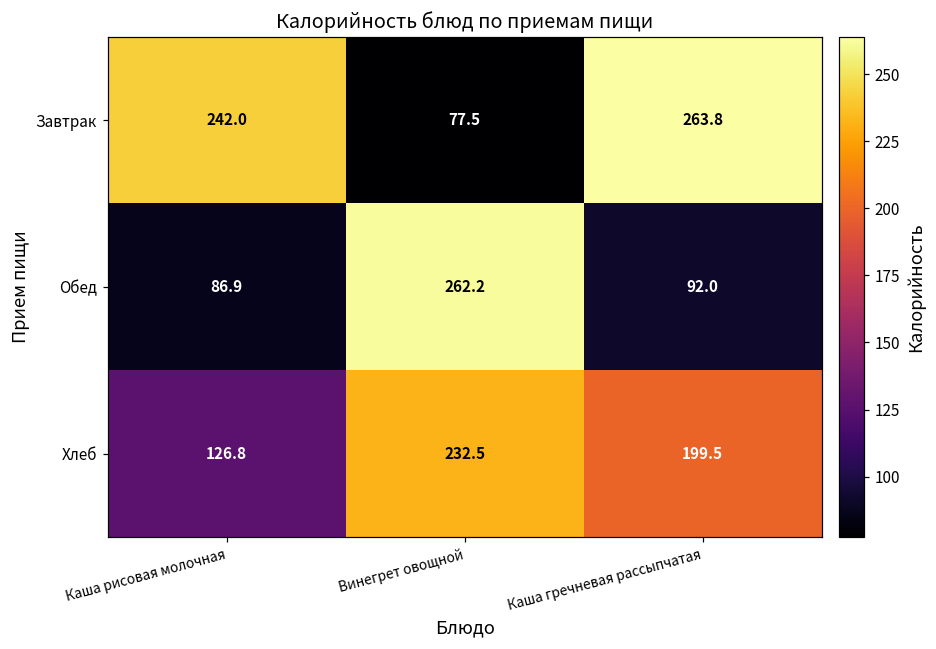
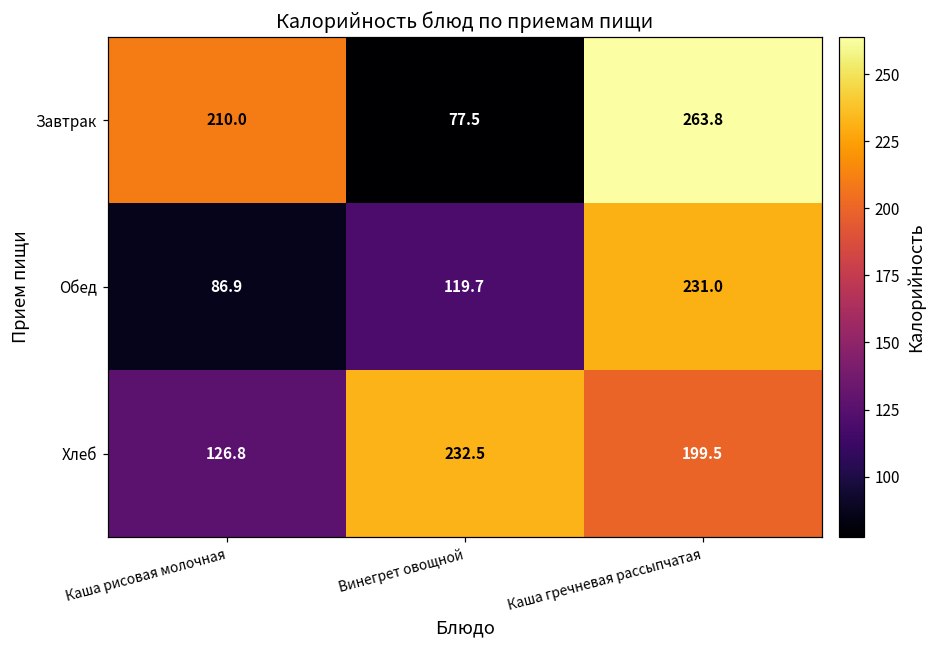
  {
    "Завтрак": {
-     "Каша рисовая молочная": 242.0,
+     "Каша рисовая молочная": 210.0,
      "Винегрет овощной": 77.5,
      "Каша гречневая рассыпчатая": 263.8
    },
    "Обед": {
      "Каша рисовая молочная": 86.9,
-     "Винегрет овощной": 262.2,
-     "Каша гречневая рассыпчатая": 92.0
+     "Винегрет овощной": 119.7,
+     "Каша гречневая рассыпчатая": 231.0
    },
    "Хлеб": {
      "Каша рисовая молочная": 126.8,
      "Винегрет овощной": 232.5,
      "Каша гречневая рассыпчатая": 199.5
    }
  }
